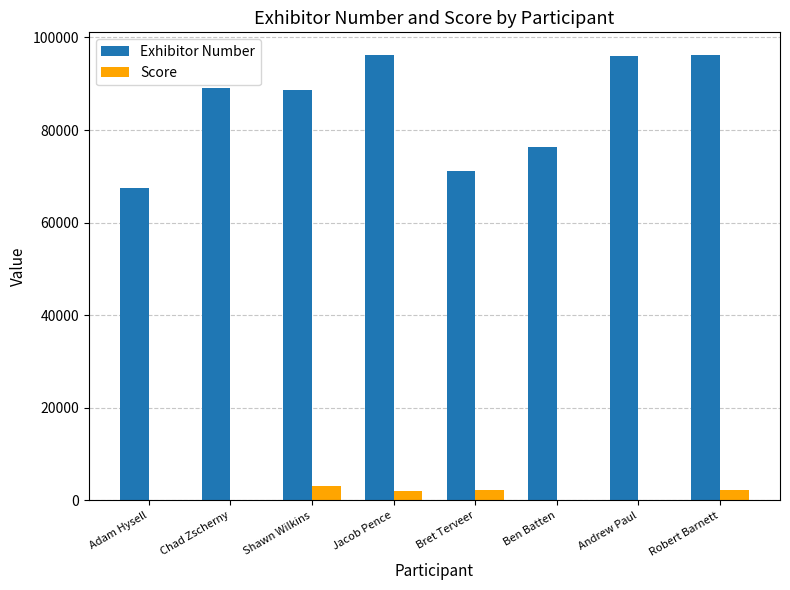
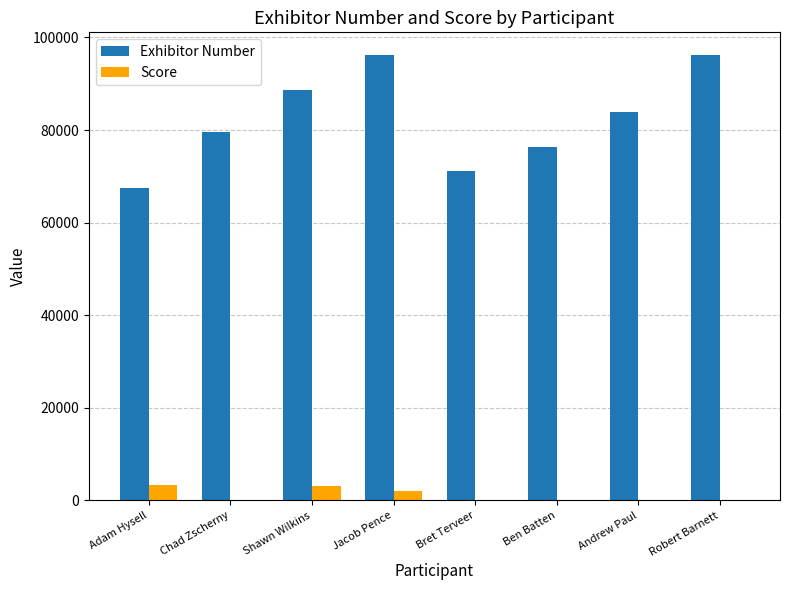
  {
    "Exhibitor Number": {
      "Adam Hysell": 68000,
-     "Chad Zscherny": 89000,
+     "Chad Zscherny": 80000,
      "Shawn Wilkins": 89000,
      "Jacob Pence": 96000,
      "Bret Terveer": 71000,
      "Ben Batten": 76000,
-     "Andrew Paul": 96000,
+     "Andrew Paul": 84000,
      "Robert Barnett": 96000
    },
    "Score": {
-     "Adam Hysell": 0,
+     "Adam Hysell": 3000,
      "Shawn Wilkins": 3000,
      "Jacob Pence": 2000,
-     "Bret Terveer": 2000,
-     "Robert Barnett": 2000
+     "Bret Terveer": 0,
+     "Robert Barnett": 0
    }
  }
